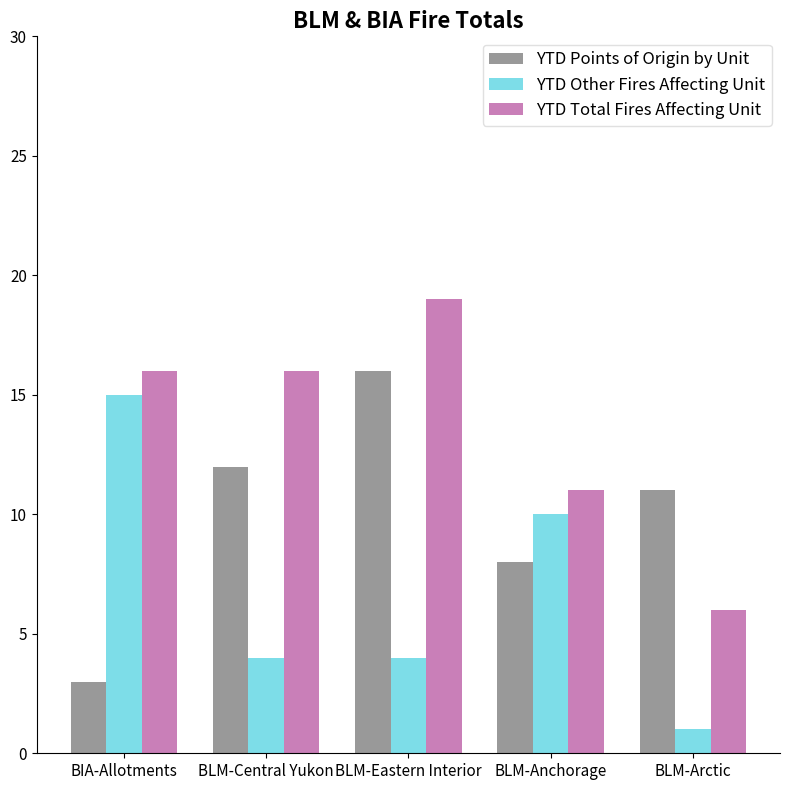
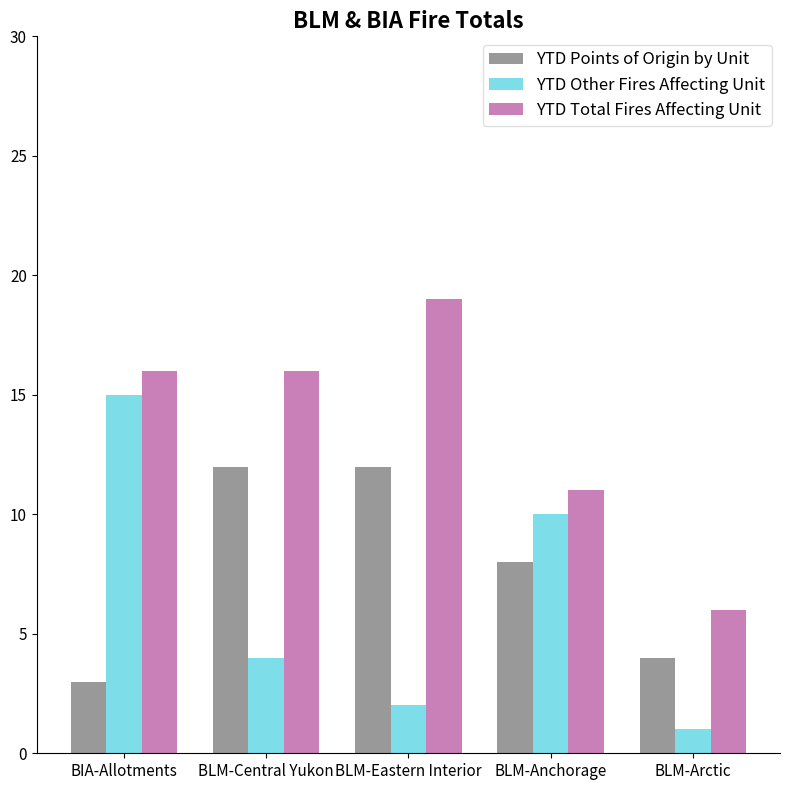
  {
    "YTD Points of Origin by Unit": {
      "BIA-Allotments": 3,
      "BLM-Central Yukon": 12,
-     "BLM-Eastern Interior": 16,
+     "BLM-Eastern Interior": 12,
      "BLM-Anchorage": 8,
-     "BLM-Arctic": 11
+     "BLM-Arctic": 4
    },
    "YTD Other Fires Affecting Unit": {
      "BIA-Allotments": 15,
      "BLM-Central Yukon": 4,
-     "BLM-Eastern Interior": 4,
+     "BLM-Eastern Interior": 2,
      "BLM-Anchorage": 10,
      "BLM-Arctic": 1
    },
    "YTD Total Fires Affecting Unit": {
      "BIA-Allotments": 16,
      "BLM-Central Yukon": 16,
      "BLM-Eastern Interior": 19,
      "BLM-Anchorage": 11,
      "BLM-Arctic": 6
    }
  }
